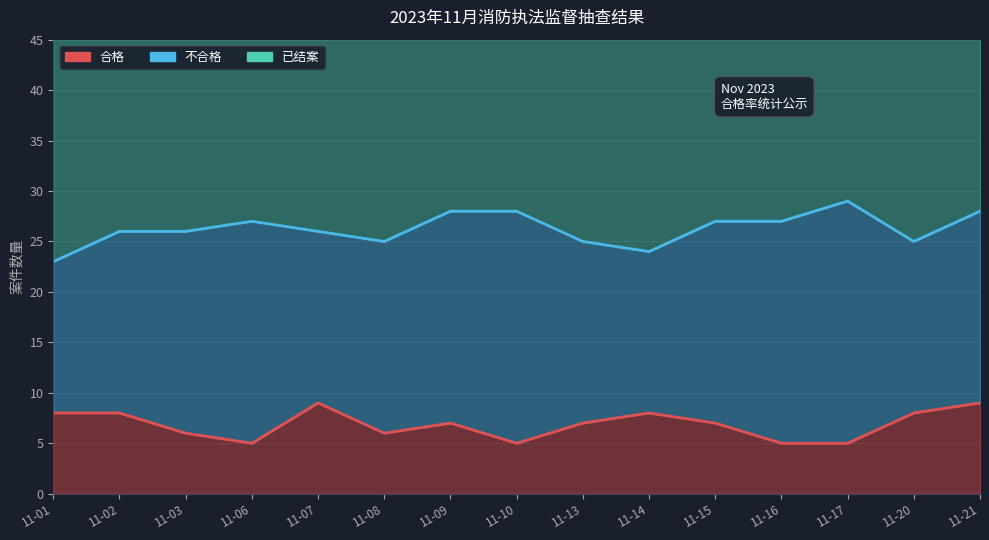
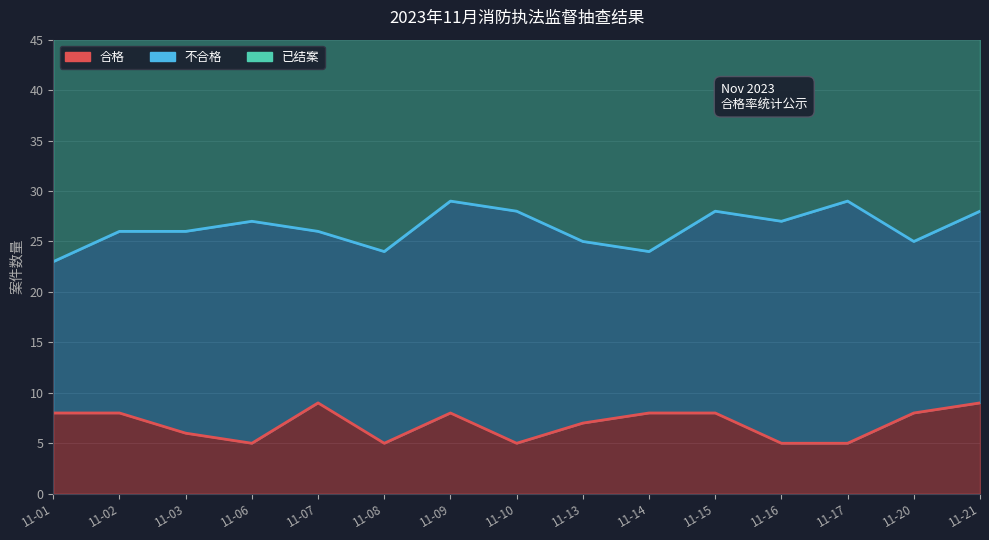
  {
    "合格": {
      "11-01": 8,
      "11-02": 8,
      "11-03": 6,
      "11-06": 5,
      "11-07": 9,
-     "11-08": 6,
-     "11-09": 7,
+     "11-08": 5,
+     "11-09": 8,
      "11-10": 5,
      "11-13": 7,
      "11-14": 8,
-     "11-15": 7,
+     "11-15": 8,
      "11-16": 5,
      "11-17": 5,
      "11-20": 8,
      "11-21": 9
    }
  }
